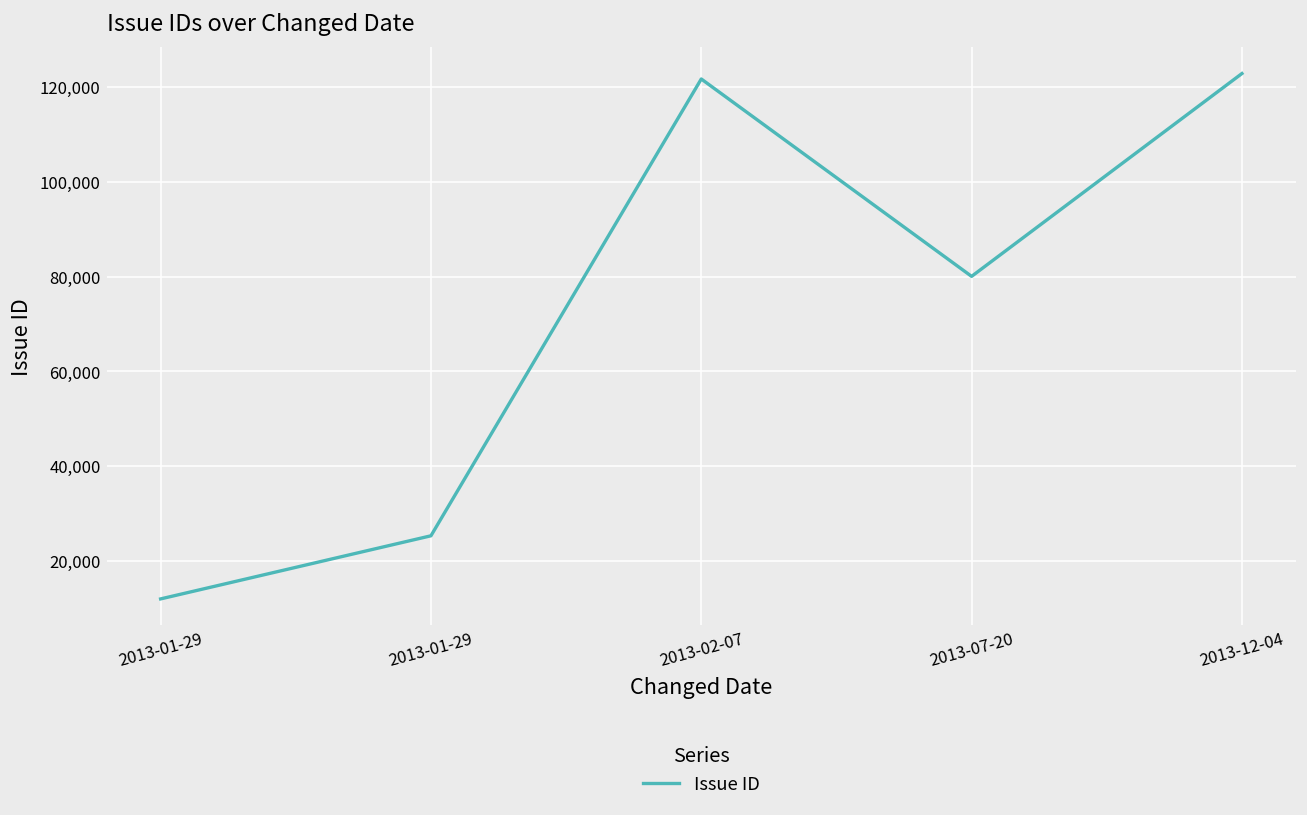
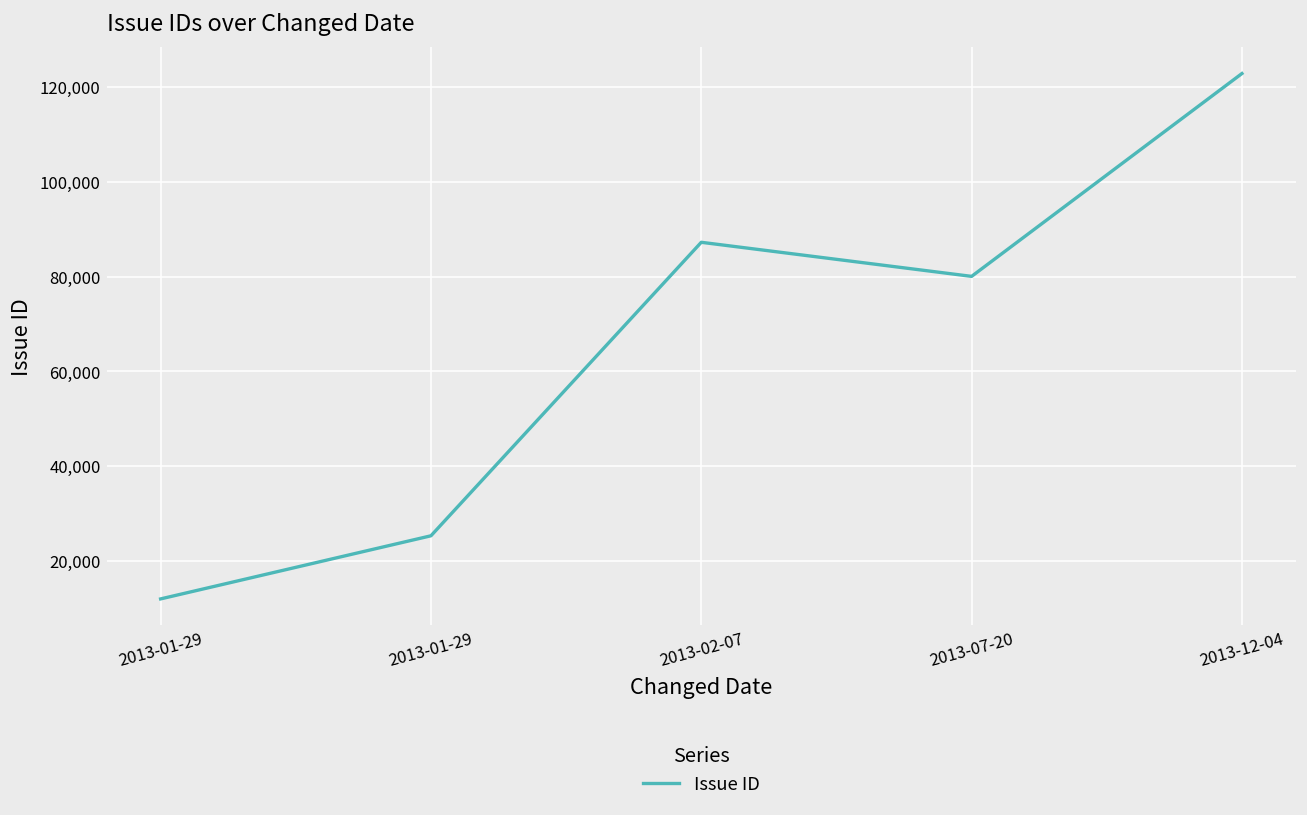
  {
-   "2013-02-07": "122,000",
+   "2013-02-07": "87,000",
    "2013-07-20": "80,000",
    "2013-12-04": "123,000"
  }
